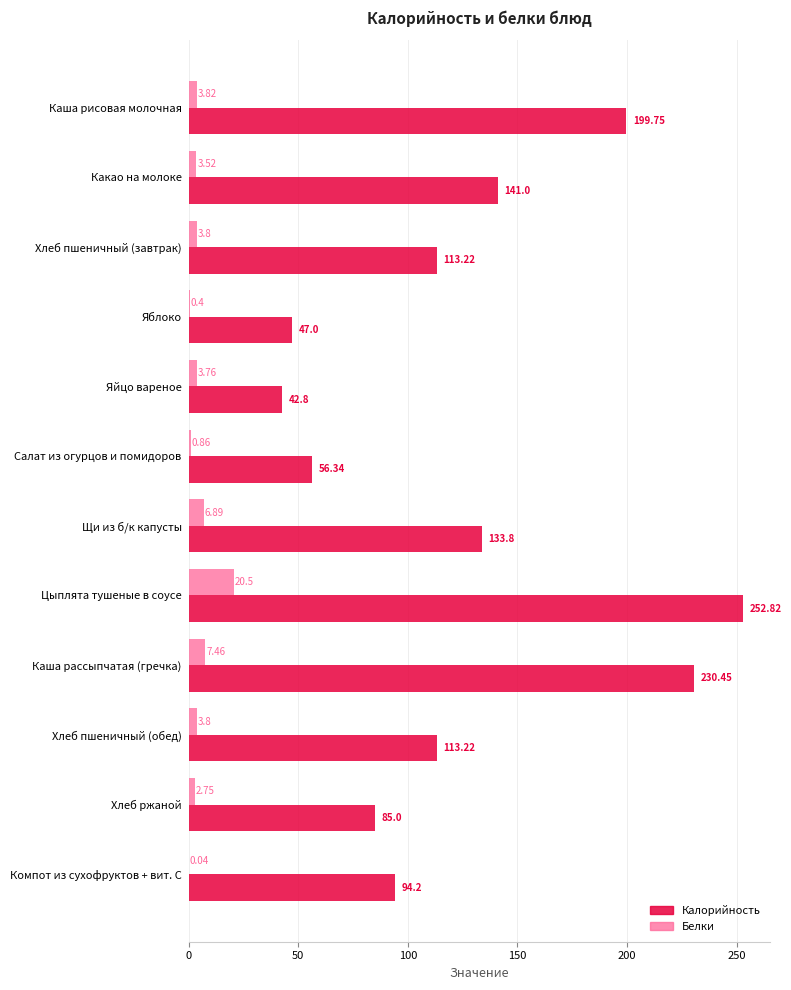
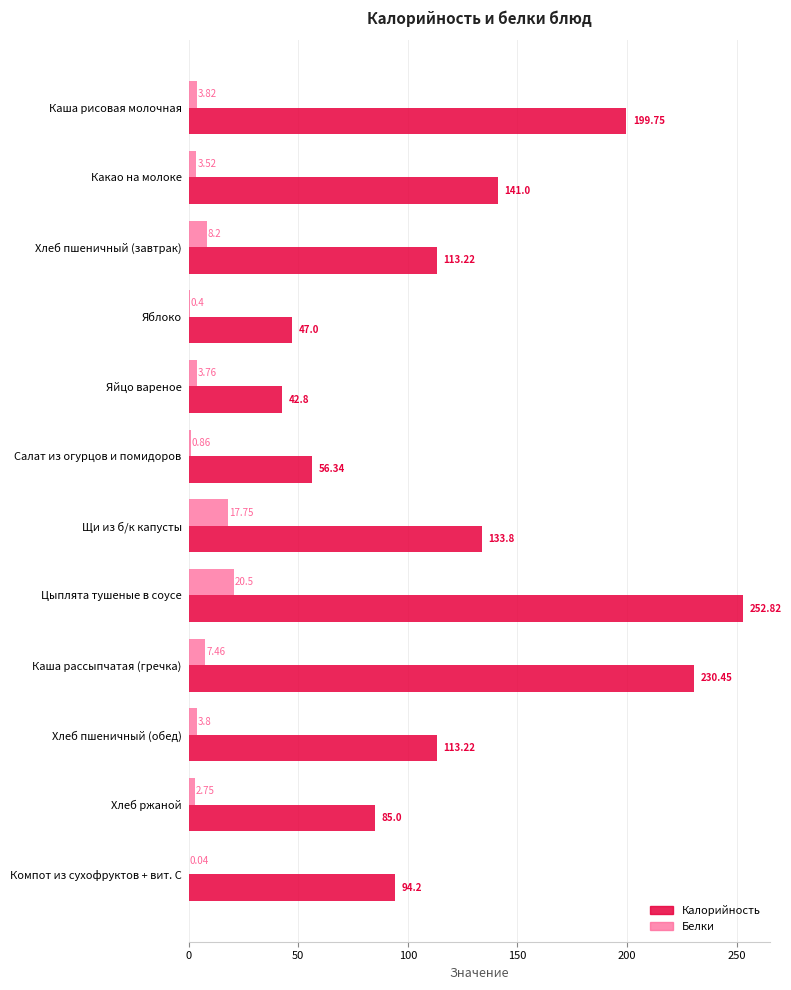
  {
    "Калорийность": {
      "Каша рисовая молочная": 199.75,
      "Какао на молоке": 141.0,
      "Хлеб пшеничный (завтрак)": 113.22,
      "Яблоко": 47.0,
      "Яйцо вареное": 42.8,
      "Салат из огурцов и помидоров": 56.34,
      "Щи из б/к капусты": 133.8,
      "Цыплята тушеные в соусе": 252.82,
      "Каша рассыпчатая (гречка)": 230.45,
      "Хлеб пшеничный (обед)": 113.22,
      "Хлеб ржаной": 85.0,
      "Компот из сухофруктов + вит. С": 94.2
    },
    "Белки": {
      "Каша рисовая молочная": 3.82,
      "Какао на молоке": 3.52,
-     "Хлеб пшеничный (завтрак)": 3.8,
+     "Хлеб пшеничный (завтрак)": 8.2,
      "Яблоко": 0.4,
      "Яйцо вареное": 3.76,
      "Салат из огурцов и помидоров": 0.86,
-     "Щи из б/к капусты": 6.89,
+     "Щи из б/к капусты": 17.75,
      "Цыплята тушеные в соусе": 20.5,
      "Каша рассыпчатая (гречка)": 7.46,
      "Хлеб пшеничный (обед)": 3.8,
      "Хлеб ржаной": 2.75,
      "Компот из сухофруктов + вит. С": 0.04
    }
  }
